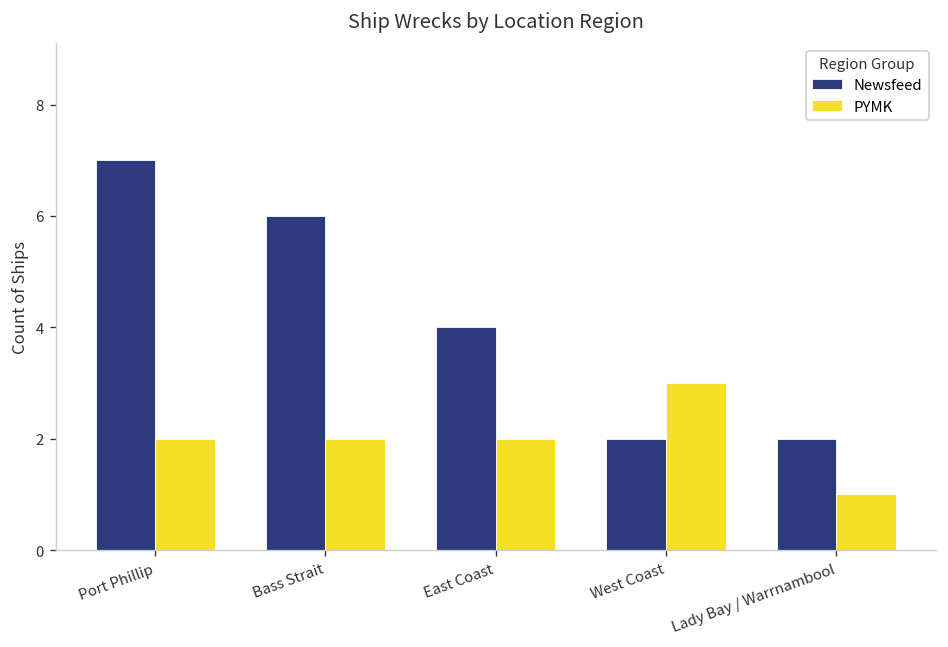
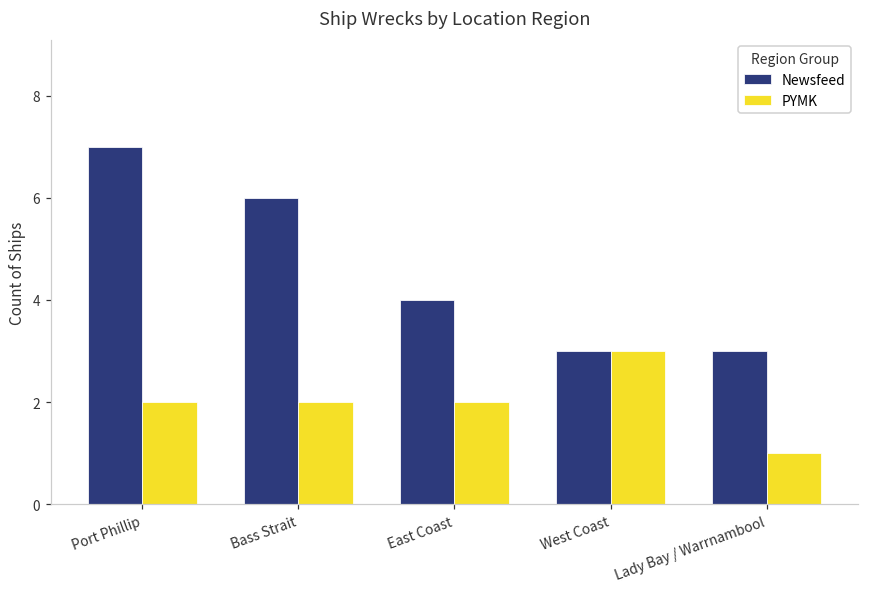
  {
    "Newsfeed": {
      "Port Phillip": 7,
      "Bass Strait": 6,
      "East Coast": 4,
-     "West Coast": 2,
-     "Lady Bay / Warrnambool": 2
+     "West Coast": 3,
+     "Lady Bay / Warrnambool": 3
    },
    "PYMK": {
      "Port Phillip": 2,
      "Bass Strait": 2,
      "East Coast": 2,
      "West Coast": 3,
      "Lady Bay / Warrnambool": 1
    }
  }
